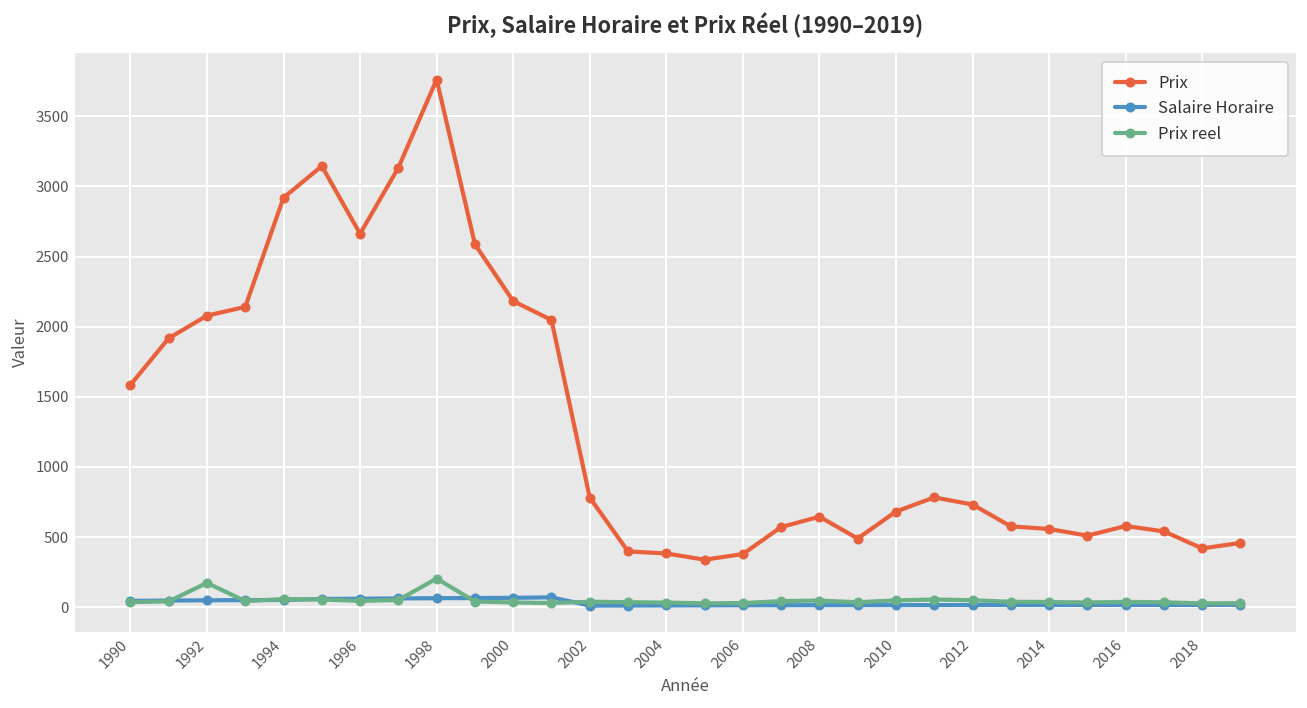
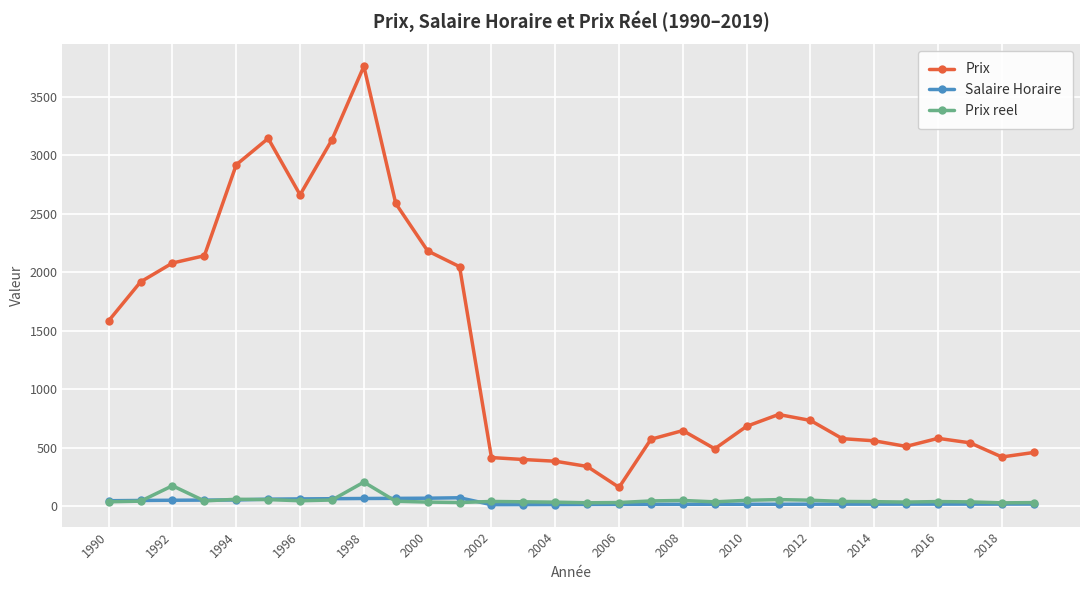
  {
    "Prix": {
      "1990": 1580,
      "1992": 2080,
      "1994": 2920,
      "1996": 2660,
      "1998": 3760,
      "2000": 2180,
-     "2002": 780,
+     "2002": 410,
      "2004": 380,
-     "2006": 380,
+     "2006": 160,
      "2008": 650,
      "2010": 680,
      "2012": 730,
      "2014": 560,
      "2016": 580,
      "2018": 420
    },
    "Salaire Horaire": {
      "1992": 50,
      "1998": 60,
      "2000": 70,
      "2002": 10,
      "2008": 10,
      "2010": 10,
      "2012": 10
    },
    "Prix reel": {
      "1992": 170,
      "1998": 200,
      "2000": 30,
      "2002": 40,
      "2008": 50,
      "2010": 50,
      "2012": 50
    }
  }
